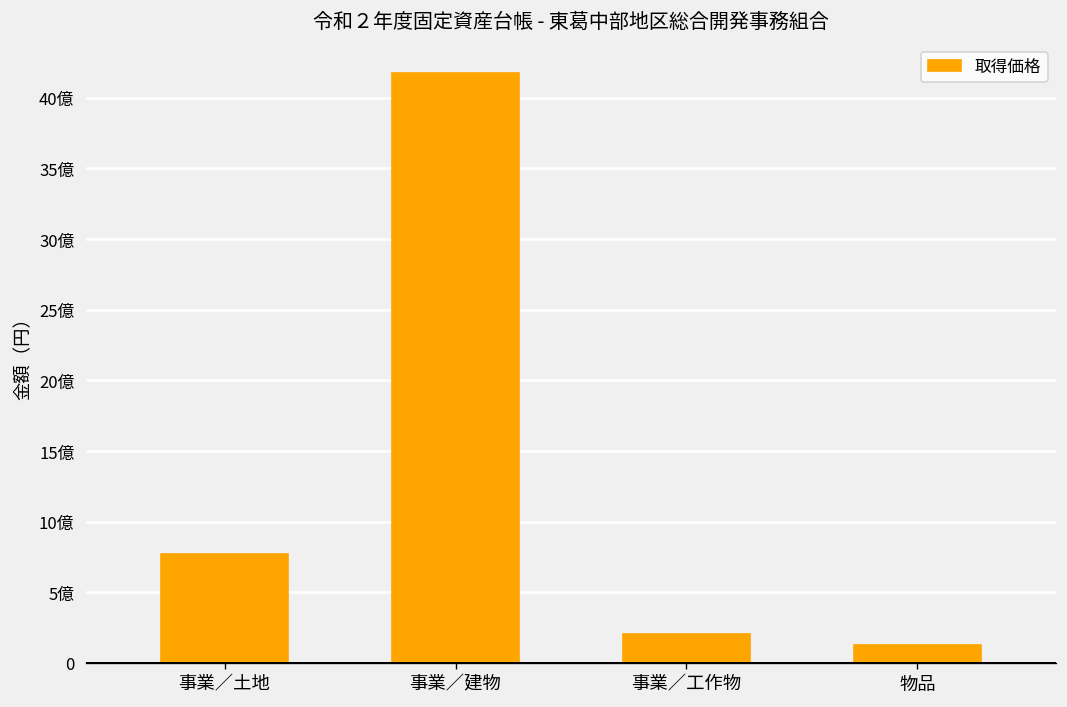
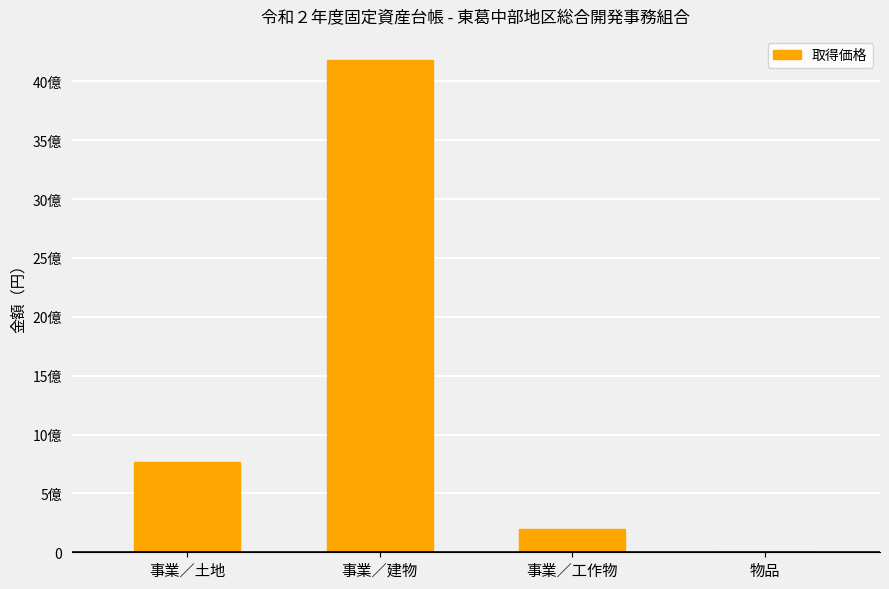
  {
    "事業／土地": "7.7億",
    "事業／建物": "41.8億",
    "事業／工作物": "2.0億",
-   "物品": "1.3億"
+   "物品": "0.0億"
  }
